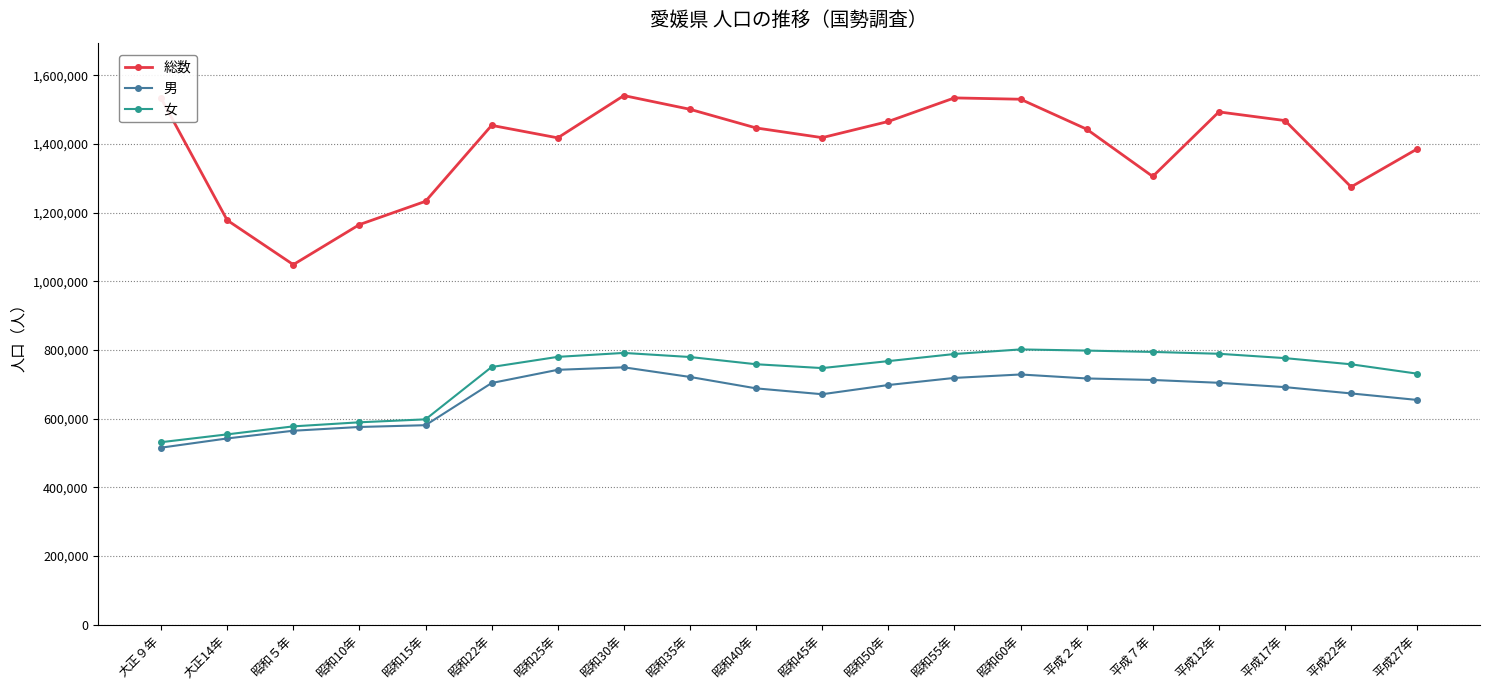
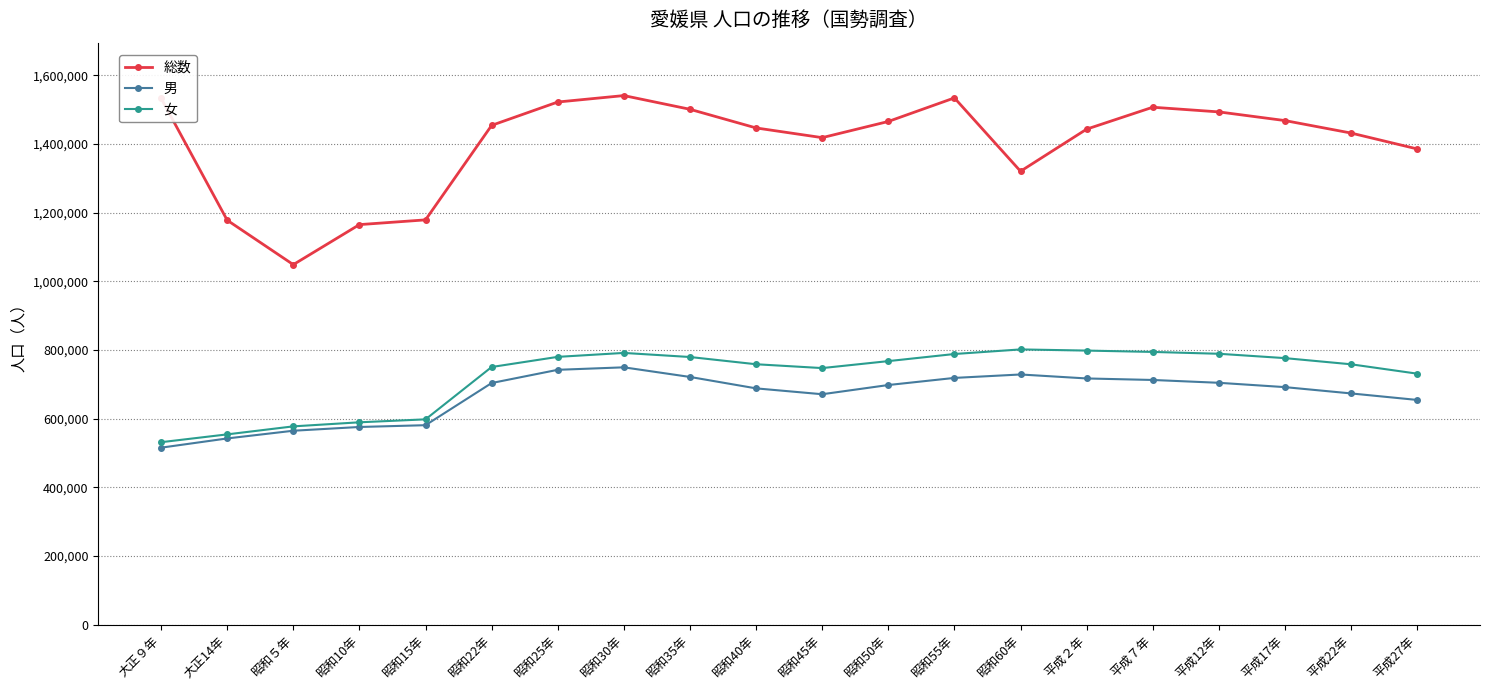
  {
    "総数": {
      "大正14年": "1,180,000",
      "昭和５年": "1,050,000",
      "昭和10年": "1,160,000",
-     "昭和15年": "1,230,000",
+     "昭和15年": "1,180,000",
      "昭和22年": "1,450,000",
-     "昭和25年": "1,420,000",
+     "昭和25年": "1,520,000",
      "昭和30年": "1,540,000",
      "昭和35年": "1,500,000",
      "昭和40年": "1,450,000",
      "昭和45年": "1,420,000",
      "昭和50年": "1,470,000",
      "昭和55年": "1,530,000",
-     "昭和60年": "1,530,000",
+     "昭和60年": "1,320,000",
      "平成２年": "1,440,000",
-     "平成７年": "1,310,000",
+     "平成７年": "1,510,000",
      "平成12年": "1,490,000",
      "平成17年": "1,470,000",
-     "平成22年": "1,270,000",
+     "平成22年": "1,430,000",
      "平成27年": "1,390,000"
    }
  }
